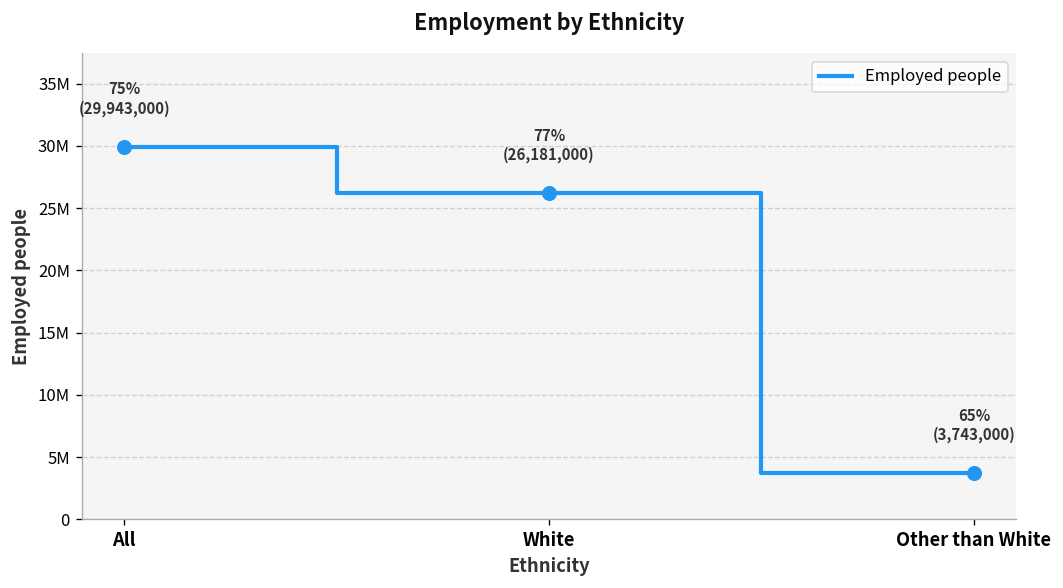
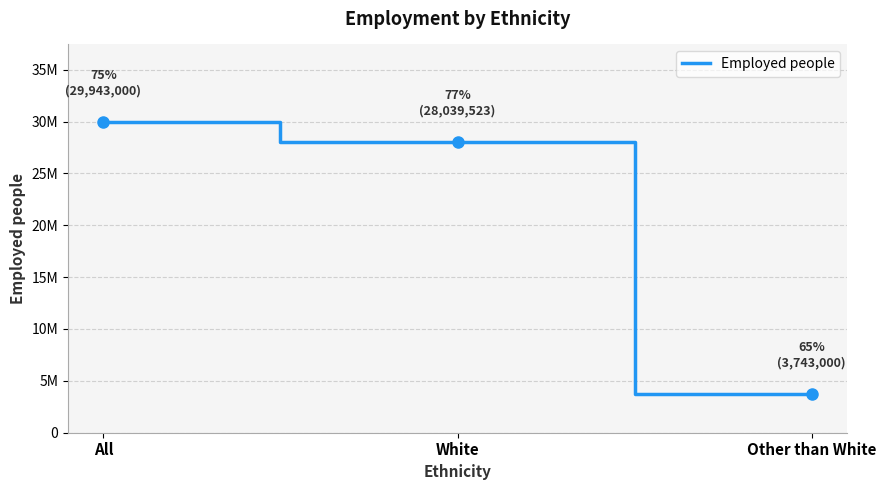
  {
    "All": "(29,943,000)",
-   "White": "(26,181,000)",
+   "White": "(28,039,523)",
    "Other than White": "(3,743,000)"
  }
